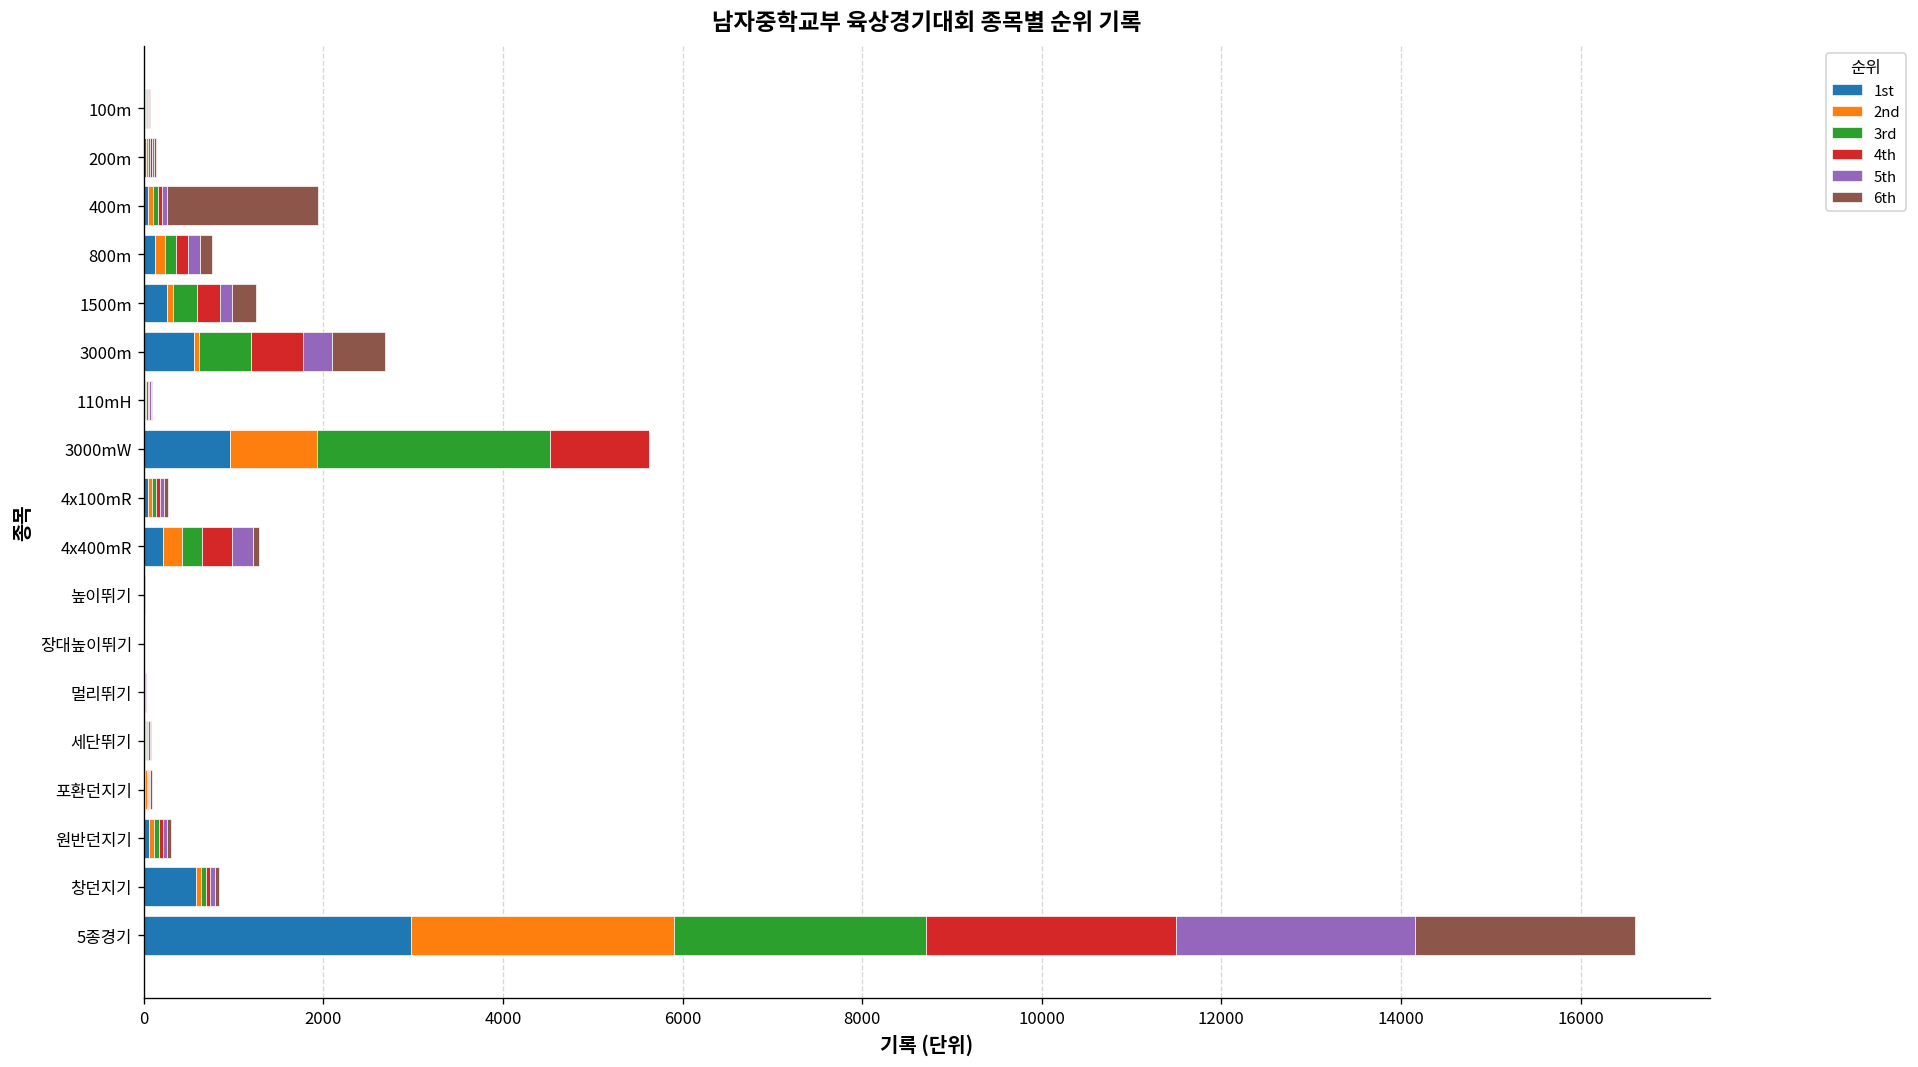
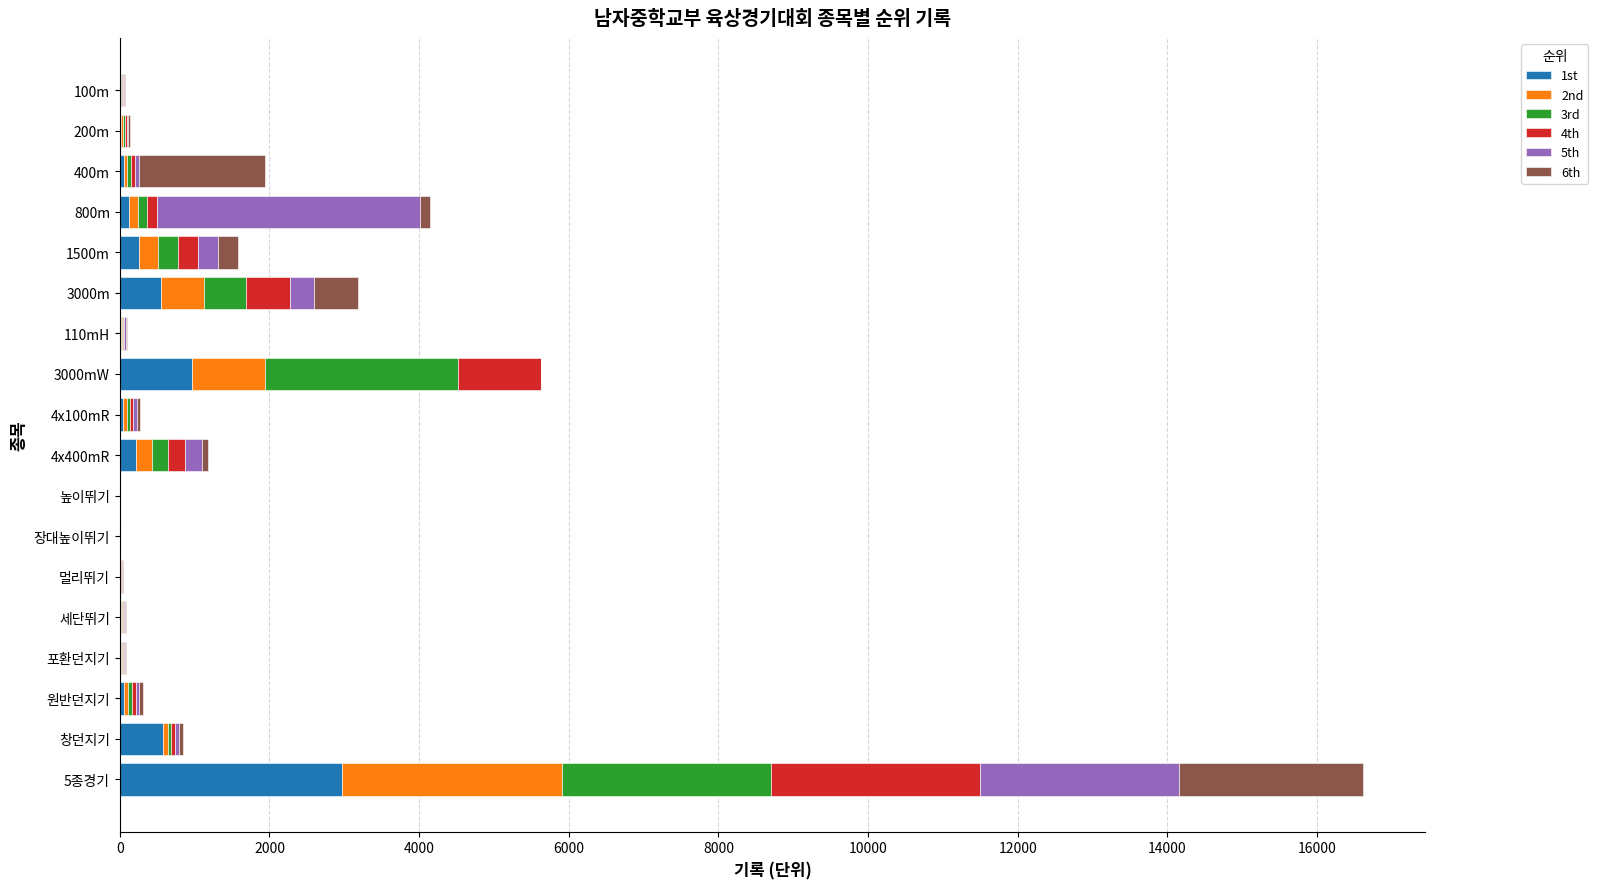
  {
    "1st": {
      "400m": 100,
      "800m": 100,
      "1500m": 300,
      "3000m": 600,
      "3000mW": 1000,
      "4x100mR": 0,
      "4x400mR": 200,
      "원반던지기": 100,
      "창던지기": 600,
      "5종경기": 3000
    },
    "2nd": {
      "400m": 100,
      "800m": 100,
-     "1500m": 100,
-     "3000m": 100,
+     "1500m": 300,
+     "3000m": 600,
      "3000mW": 1000,
      "4x100mR": 0,
      "4x400mR": 200,
      "원반던지기": 100,
      "창던지기": 100,
      "5종경기": 2900
    },
    "3rd": {
      "400m": 100,
      "800m": 100,
      "1500m": 300,
      "3000m": 600,
      "3000mW": 2600,
      "4x100mR": 0,
      "4x400mR": 200,
      "원반던지기": 0,
      "창던지기": 100,
      "5종경기": 2800
    },
    "4th": {
      "400m": 100,
      "800m": 100,
      "1500m": 300,
      "3000m": 600,
      "3000mW": 1100,
      "4x100mR": 0,
-     "4x400mR": 300,
+     "4x400mR": 200,
      "원반던지기": 0,
      "창던지기": 100,
      "5종경기": 2800
    },
    "5th": {
      "400m": 100,
-     "800m": 100,
-     "1500m": 100,
+     "800m": 3500,
+     "1500m": 300,
      "3000m": 300,
      "3000mW": 0,
      "4x100mR": 0,
      "4x400mR": 200,
      "높이뛰기": 0,
      "원반던지기": 0,
      "창던지기": 100,
      "5종경기": 2700
    },
    "6th": {
      "400m": 1700,
      "800m": 100,
      "1500m": 300,
      "3000m": 600,
      "3000mW": 0,
      "4x100mR": 0,
      "4x400mR": 100,
      "장대높이뛰기": 0,
      "원반던지기": 0,
      "창던지기": 0,
      "5종경기": 2500
    }
  }
